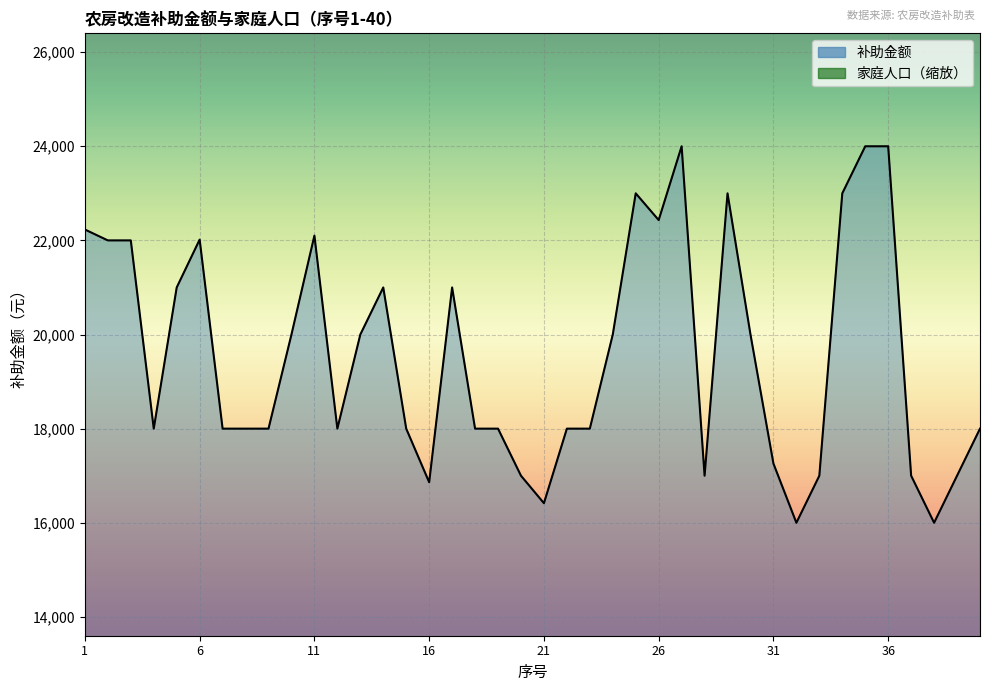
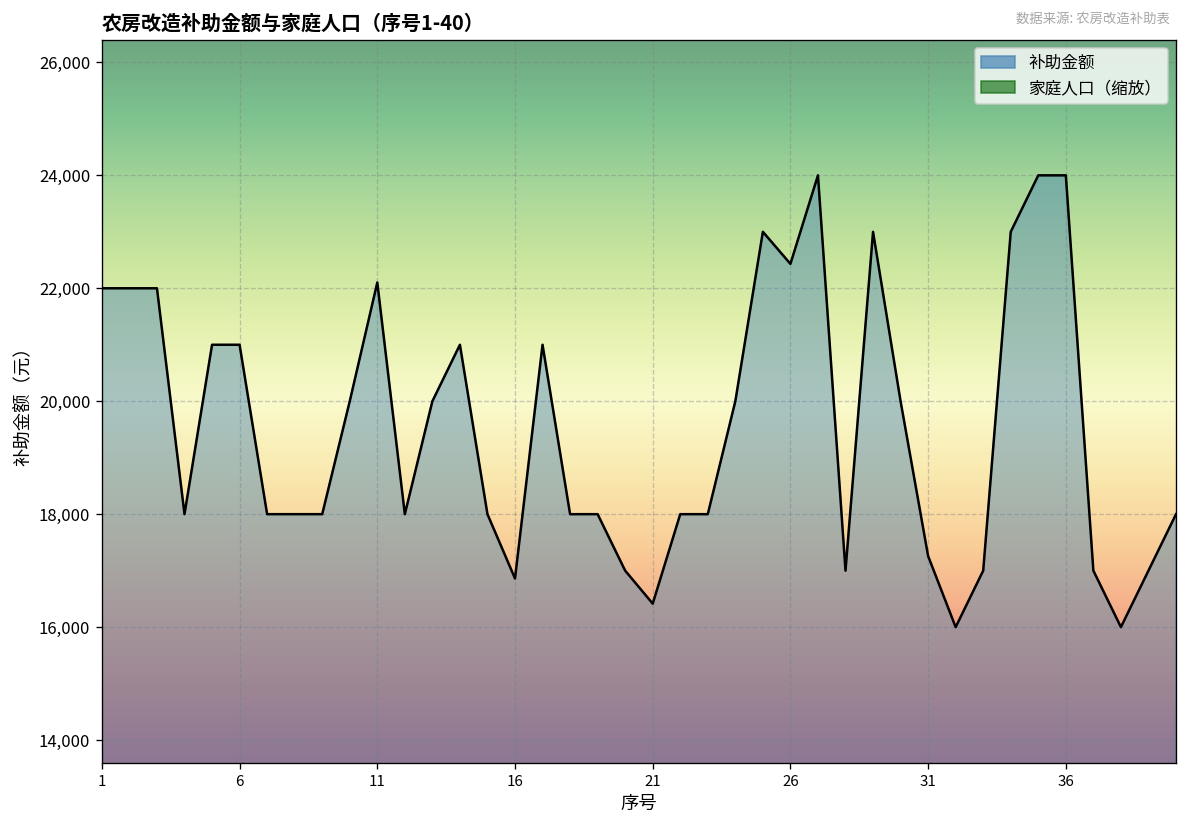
  {
    "补助金额": {
-     "1": "22,200",
-     "6": "22,000",
+     "1": "22,000",
+     "6": "21,000",
      "11": "22,100",
      "16": "16,900",
      "21": "16,400",
      "26": "22,400",
      "31": "17,300",
      "36": "24,000"
    }
  }
